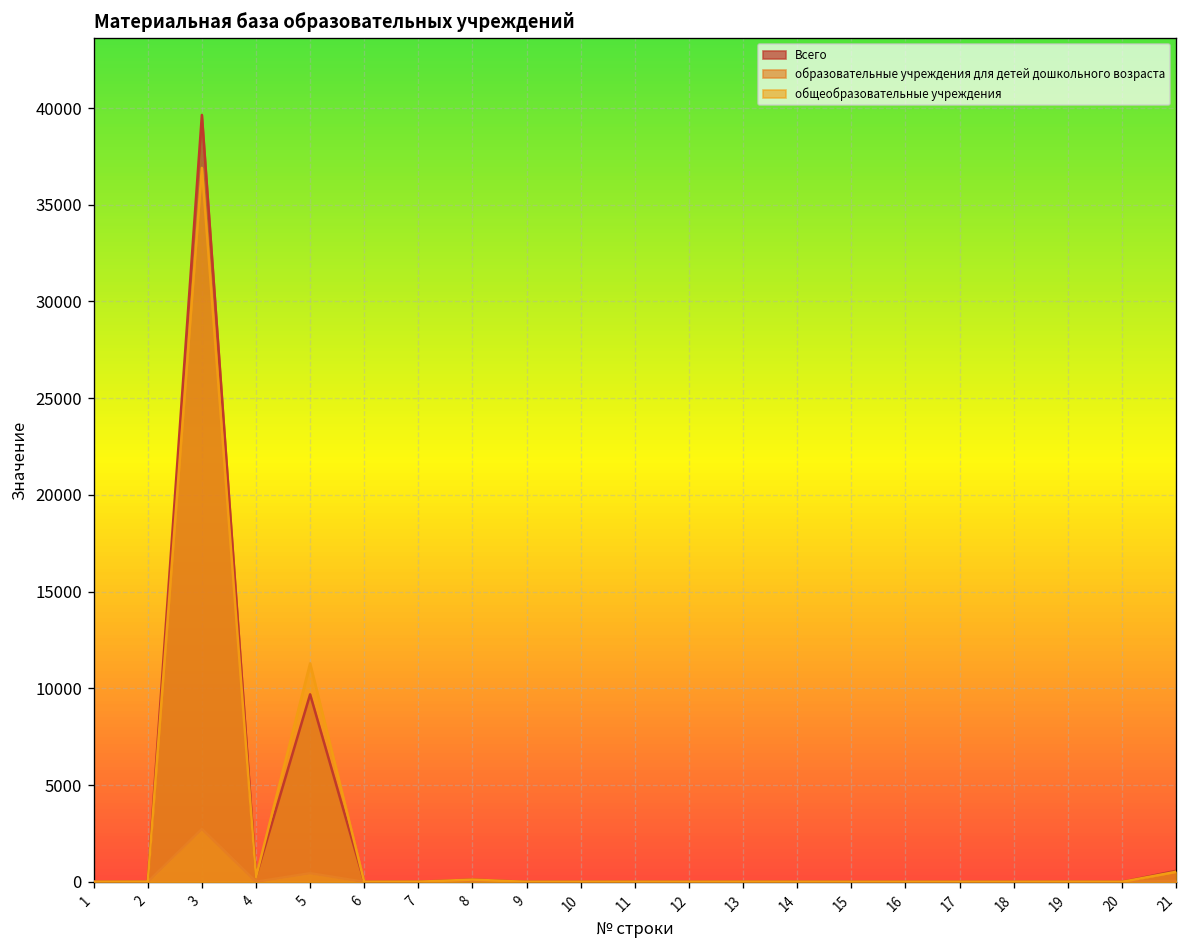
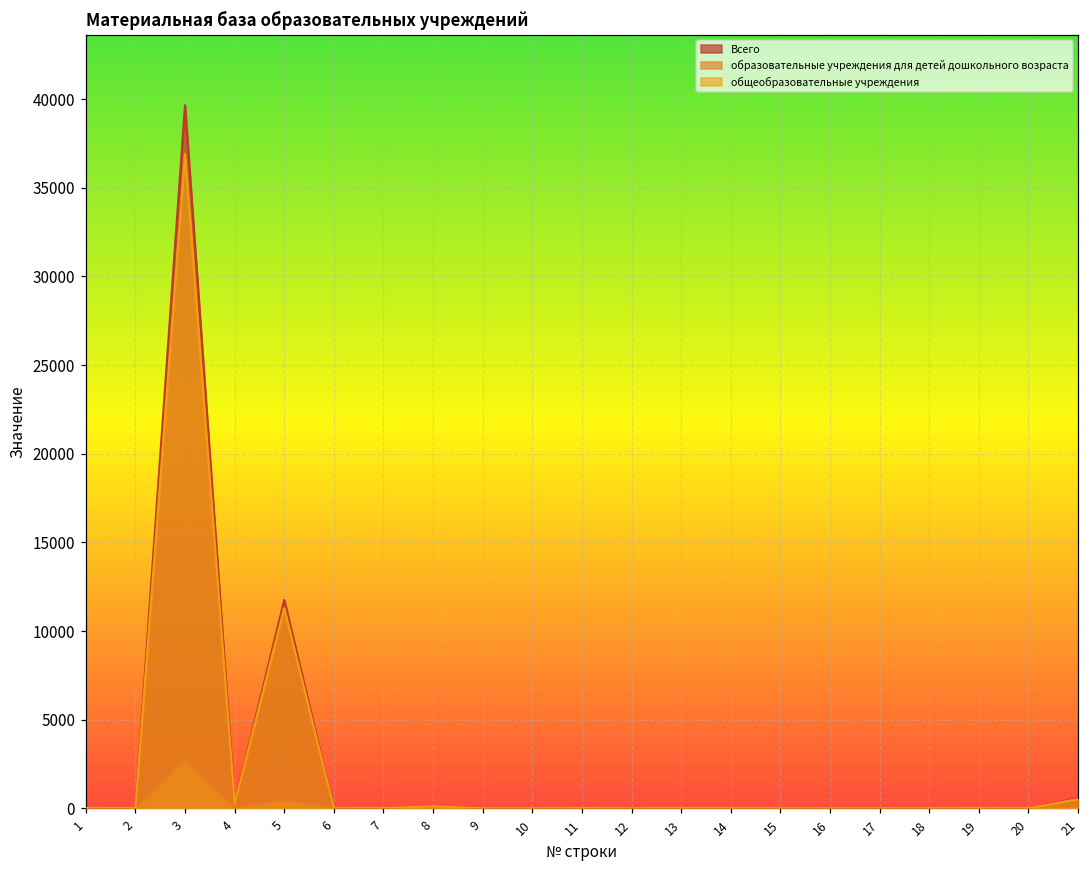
  {
    "Всего": {
      "3": 39600,
-     "5": 9700
+     "5": 11700
    }
  }
